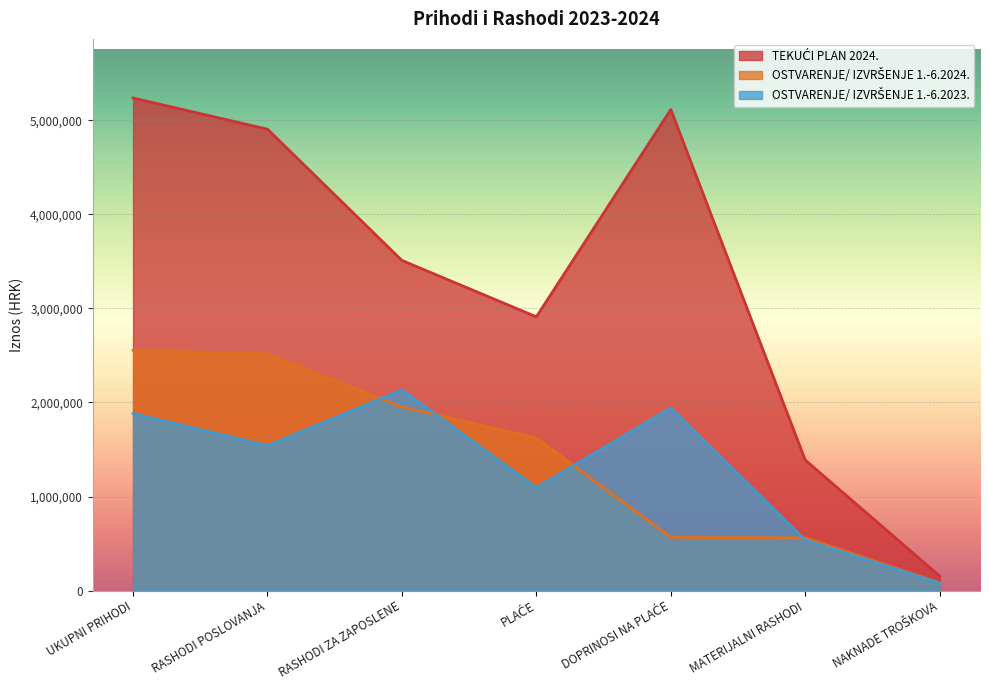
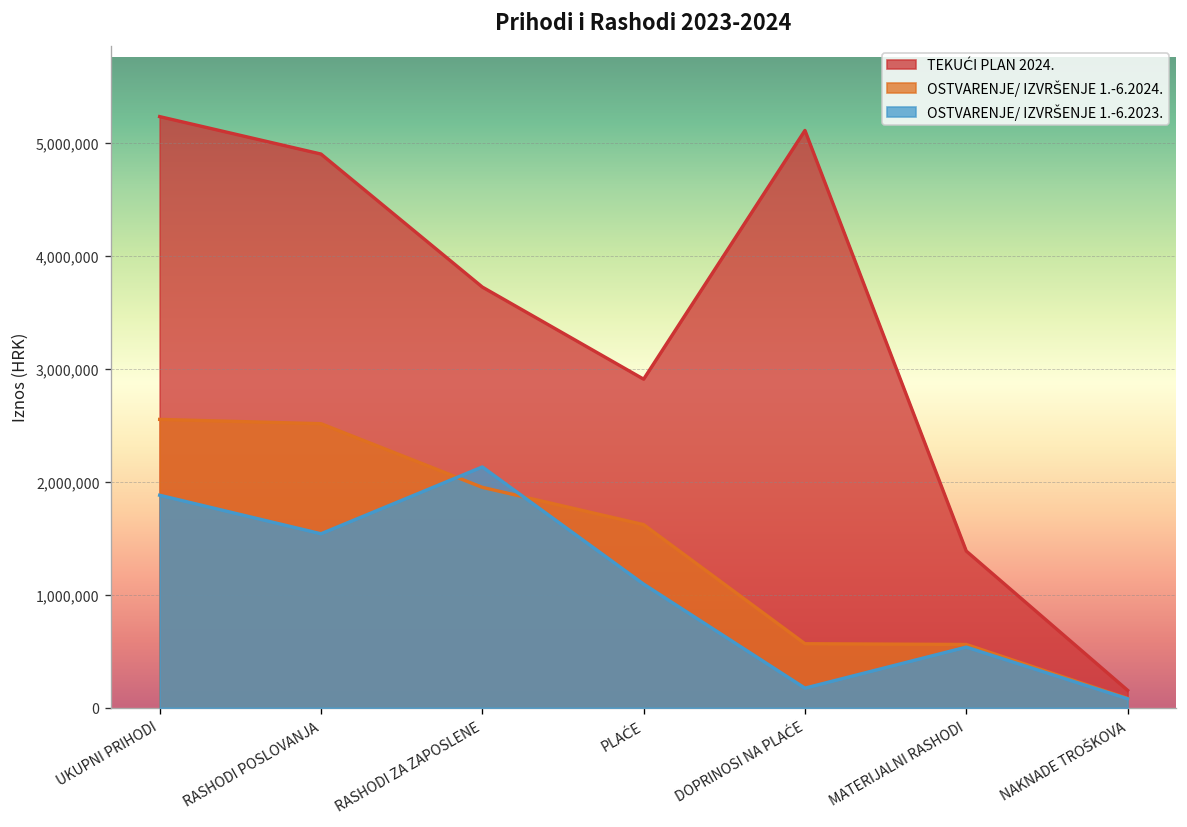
  {
    "TEKUĆI PLAN 2024.": {
      "UKUPNI PRIHODI": "5,200,000",
      "RASHODI POSLOVANJA": "4,900,000",
-     "RASHODI ZA ZAPOSLENE": "3,500,000",
+     "RASHODI ZA ZAPOSLENE": "3,700,000",
      "PLAĆE": "2,900,000",
      "DOPRINOSI NA PLAĆE": "5,100,000",
      "MATERIJALNI RASHODI": "1,400,000",
      "NAKNADE TROŠKOVA": "200,000"
    },
    "OSTVARENJE/ IZVRŠENJE 1.-6.2024.": {
      "UKUPNI PRIHODI": "2,600,000",
      "RASHODI POSLOVANJA": "2,500,000",
      "RASHODI ZA ZAPOSLENE": "2,000,000",
      "PLAĆE": "1,600,000",
      "DOPRINOSI NA PLAĆE": "600,000"
    },
    "OSTVARENJE/ IZVRŠENJE 1.-6.2023.": {
      "UKUPNI PRIHODI": "1,900,000",
      "RASHODI POSLOVANJA": "1,500,000",
      "RASHODI ZA ZAPOSLENE": "2,100,000",
      "PLAĆE": "1,100,000",
-     "DOPRINOSI NA PLAĆE": "1,900,000"
+     "DOPRINOSI NA PLAĆE": "200,000"
    }
  }
